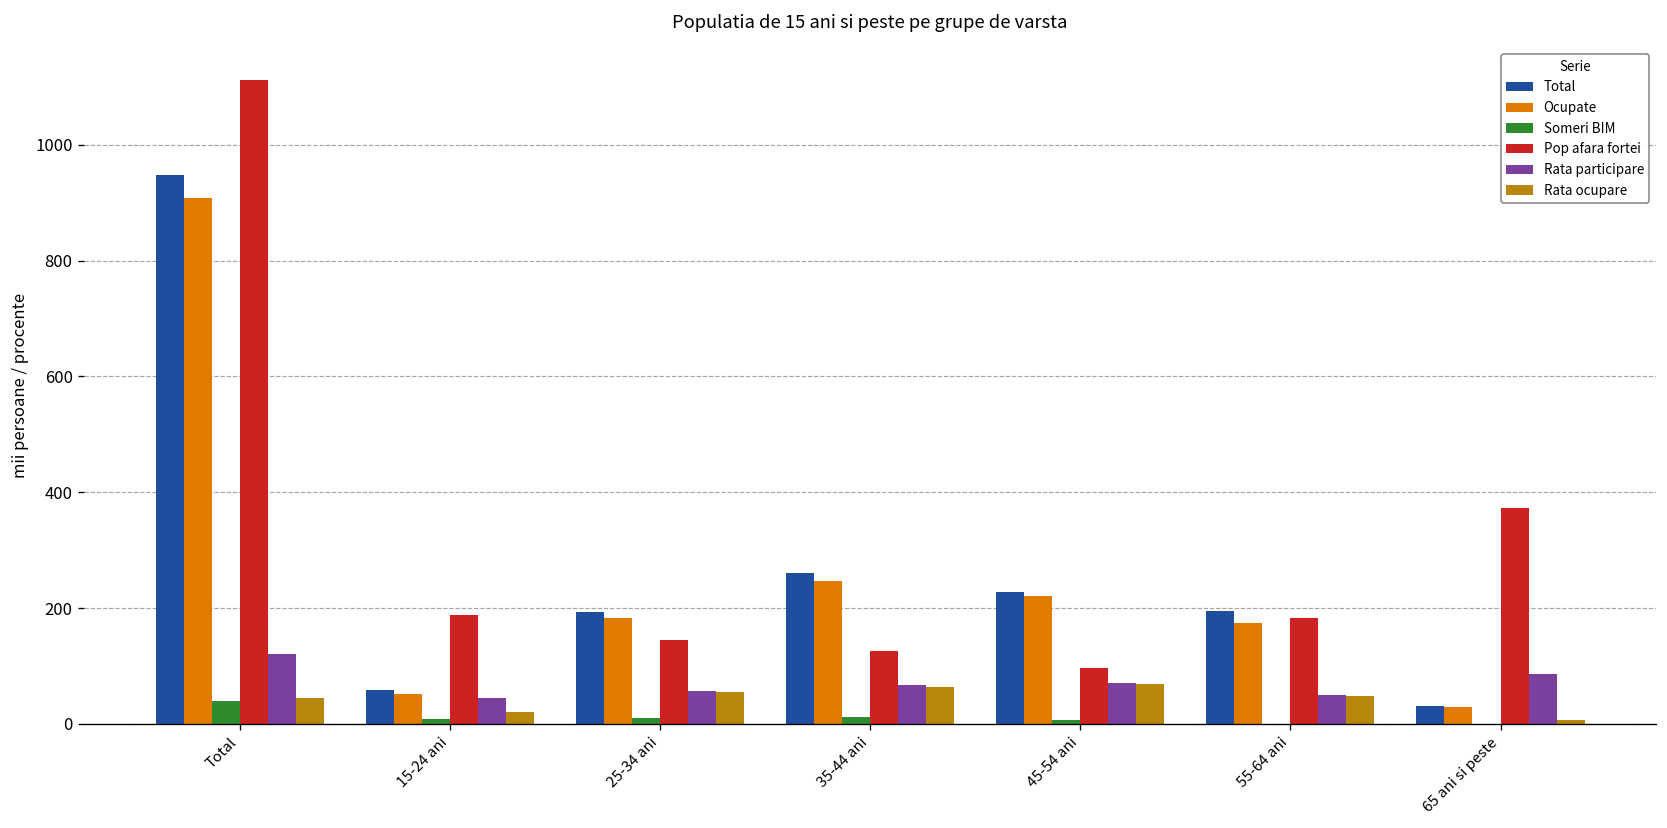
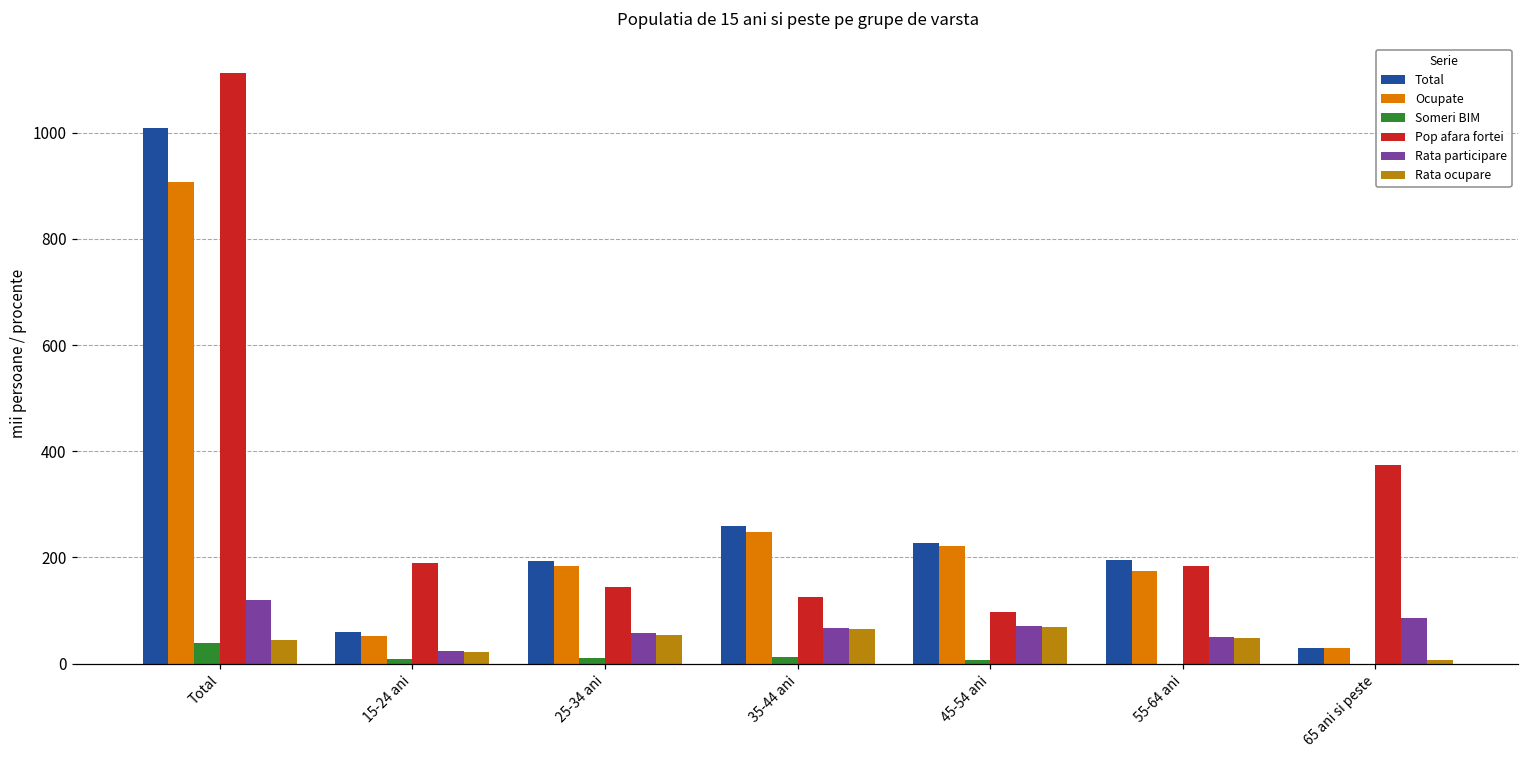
  {
    "Total": {
-     "Total": 950,
+     "Total": 1010,
      "15-24 ani": 60,
      "25-34 ani": 190,
      "35-44 ani": 260,
      "45-54 ani": 230,
      "55-64 ani": 200,
      "65 ani si peste": 30
    },
    "Someri BIM": {
      "Total": 40,
      "15-24 ani": 10,
      "25-34 ani": 10,
      "35-44 ani": 10,
      "45-54 ani": 10,
      "55-64 ani": 0,
      "65 ani si peste": 0
    },
    "Pop afara fortei": {
      "Total": 1110,
      "15-24 ani": 190,
      "25-34 ani": 140,
      "35-44 ani": 130,
      "45-54 ani": 100,
      "55-64 ani": 180,
      "65 ani si peste": 370
    },
    "Rata participare": {
      "Total": 120,
-     "15-24 ani": 40,
+     "15-24 ani": 20,
      "25-34 ani": 60,
      "35-44 ani": 70,
      "45-54 ani": 70,
      "55-64 ani": 50,
      "65 ani si peste": 90
    }
  }
